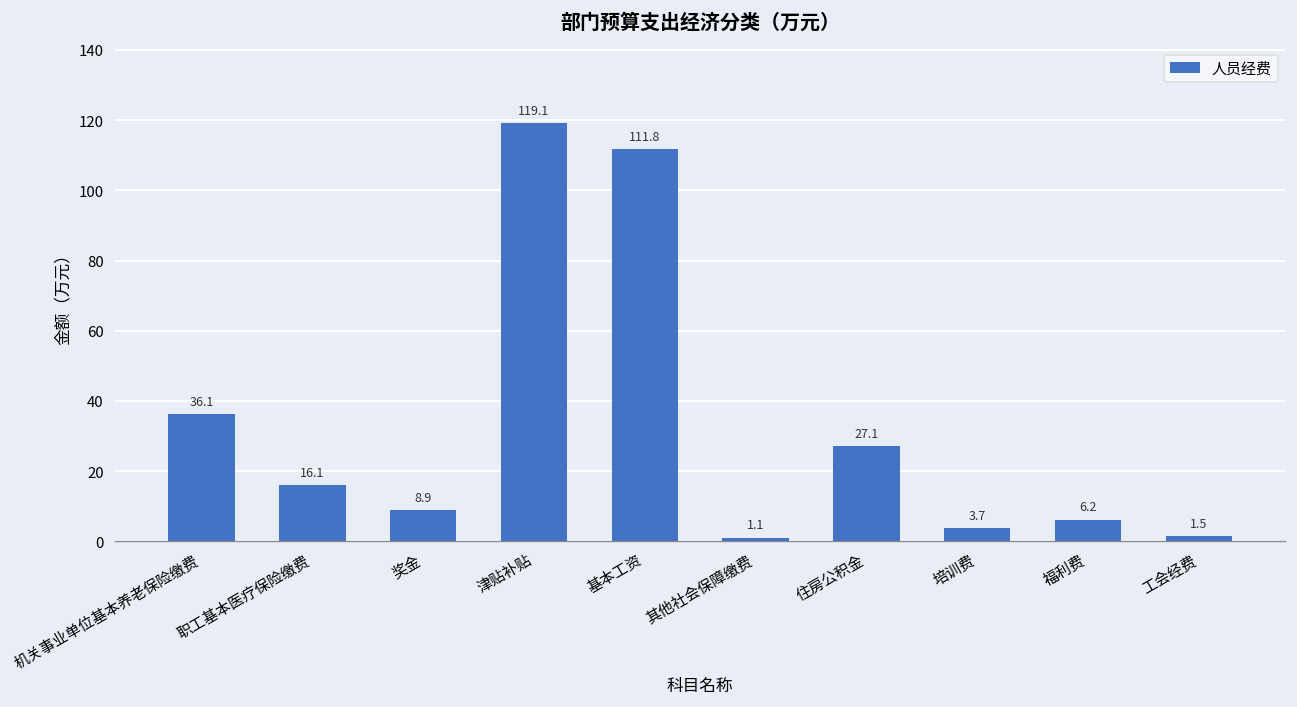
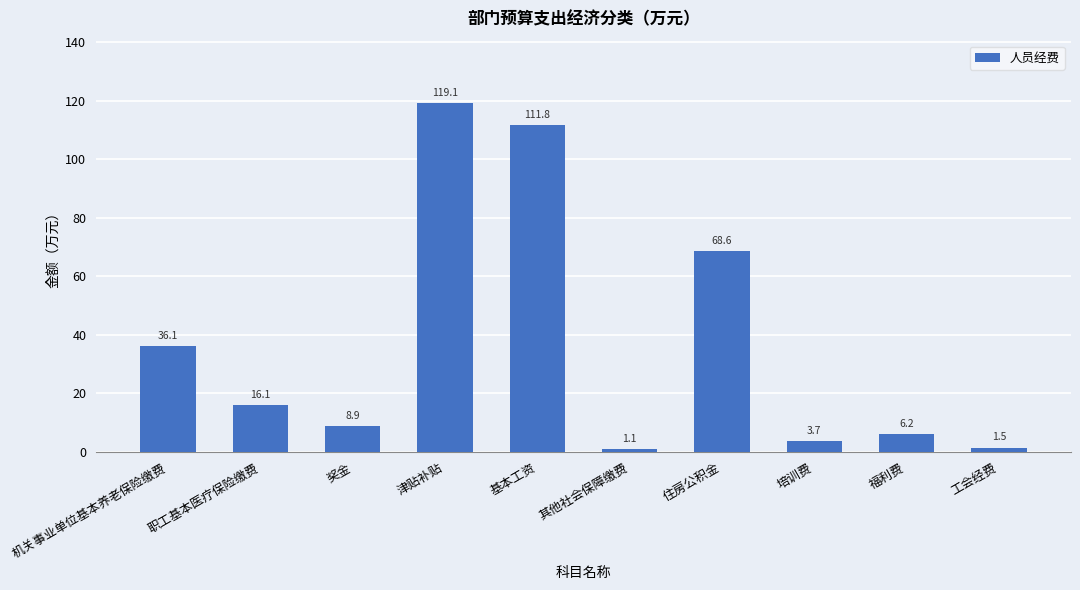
  {
    "机关事业单位基本养老保险缴费": 36.1,
    "职工基本医疗保险缴费": 16.1,
    "奖金": 8.9,
    "津贴补贴": 119.1,
    "基本工资": 111.8,
    "其他社会保障缴费": 1.1,
-   "住房公积金": 27.1,
+   "住房公积金": 68.6,
    "培训费": 3.7,
    "福利费": 6.2,
    "工会经费": 1.5
  }
